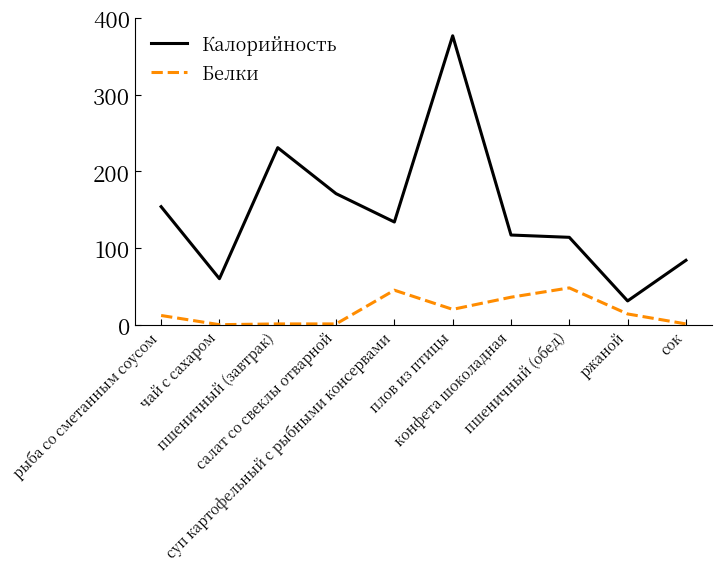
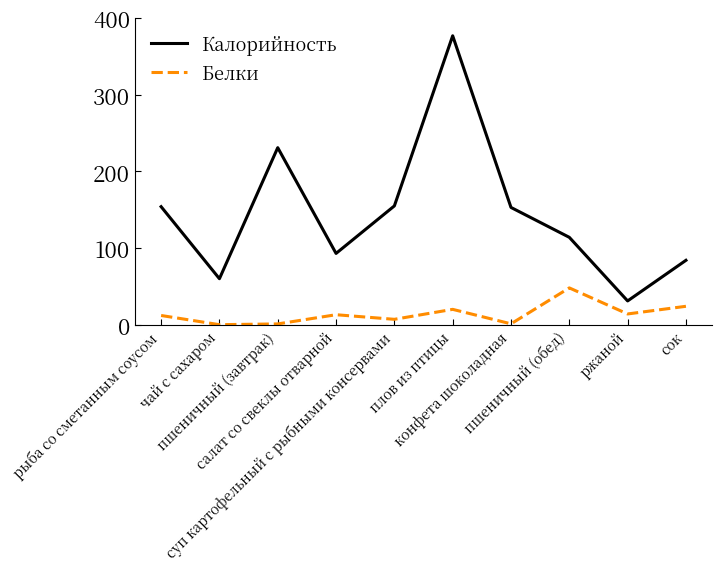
  {
    "Калорийность": {
      "рыба со сметанным соусом": 150,
      "чай с сахаром": 60,
      "пшеничный (завтрак)": 230,
-     "салат со свеклы отварной": 170,
-     "суп картофельный с рыбными консервами": 130,
+     "салат со свеклы отварной": 90,
+     "суп картофельный с рыбными консервами": 160,
      "плов из птицы": 380,
-     "конфета шоколадная": 120,
+     "конфета шоколадная": 150,
      "пшеничный (обед)": 110,
      "ржаной": 30,
      "сок": 80
    },
    "Белки": {
      "рыба со сметанным соусом": 10,
      "чай с сахаром": 0,
      "пшеничный (завтрак)": 0,
-     "салат со свеклы отварной": 0,
-     "суп картофельный с рыбными консервами": 50,
+     "салат со свеклы отварной": 10,
+     "суп картофельный с рыбными консервами": 10,
      "плов из птицы": 20,
-     "конфета шоколадная": 40,
+     "конфета шоколадная": 0,
      "пшеничный (обед)": 50,
      "ржаной": 10,
-     "сок": 0
+     "сок": 20
    }
  }
